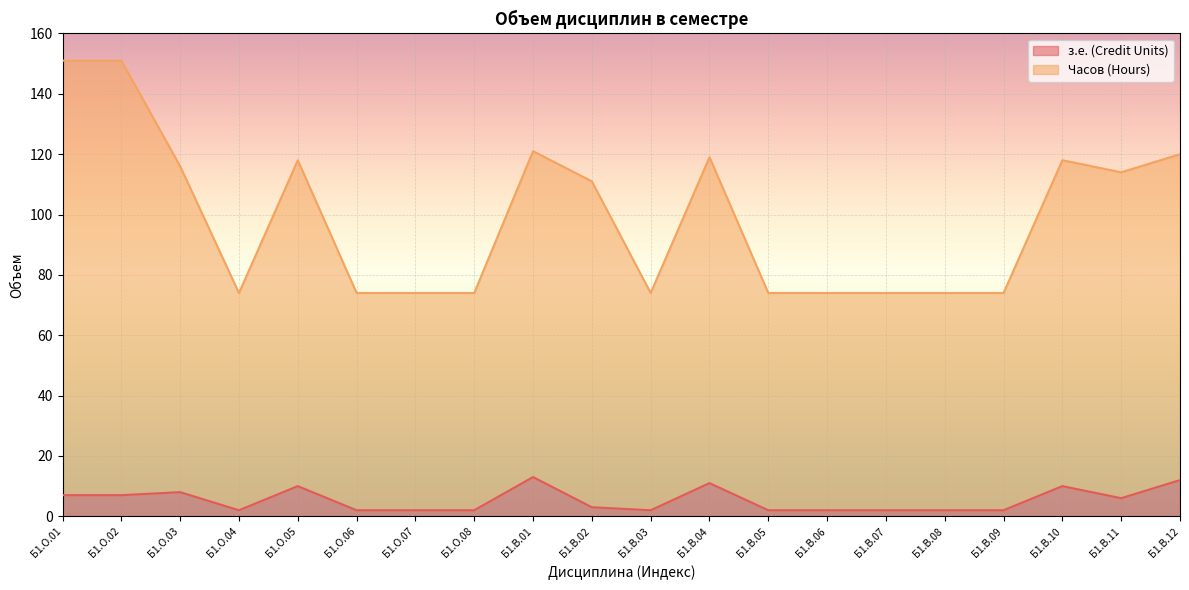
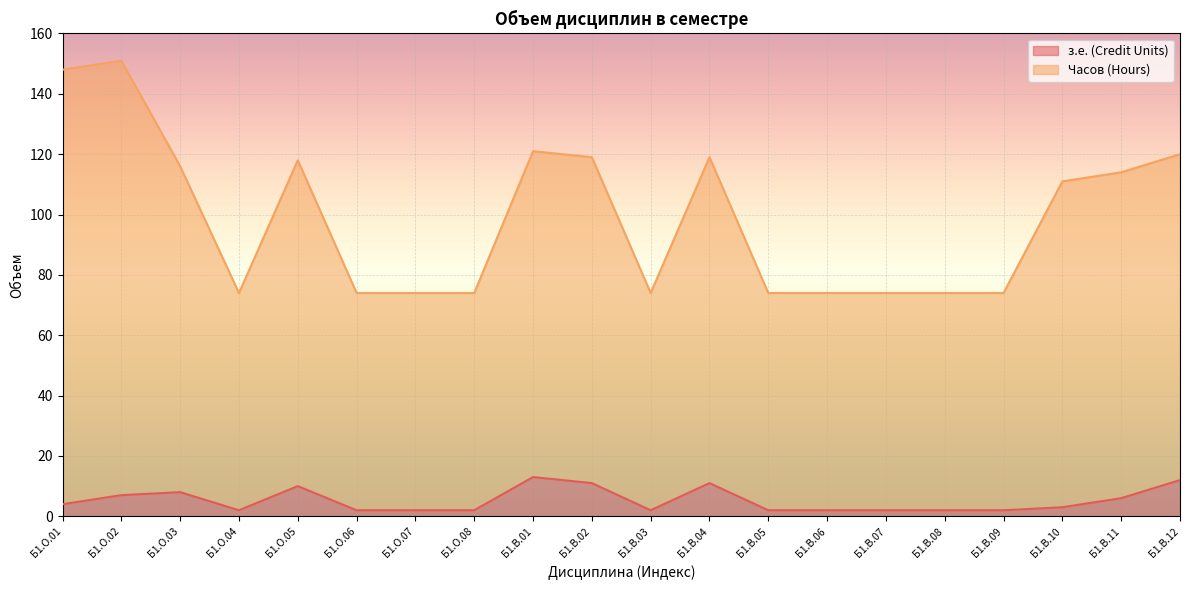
  {
    "з.е. (Credit Units)": {
-     "Б1.О.01": 7,
+     "Б1.О.01": 4,
      "Б1.О.02": 7,
      "Б1.О.03": 8,
      "Б1.О.04": 2,
      "Б1.О.05": 10,
      "Б1.О.06": 2,
      "Б1.О.07": 2,
      "Б1.О.08": 2,
      "Б1.В.01": 13,
-     "Б1.В.02": 3,
+     "Б1.В.02": 11,
      "Б1.В.03": 2,
      "Б1.В.04": 11,
      "Б1.В.05": 2,
      "Б1.В.06": 2,
      "Б1.В.07": 2,
      "Б1.В.08": 2,
      "Б1.В.09": 2,
-     "Б1.В.10": 10,
+     "Б1.В.10": 3,
      "Б1.В.11": 6,
      "Б1.В.12": 12
    },
    "Часов (Hours)": {
      "Б1.О.01": 144,
      "Б1.О.02": 144,
      "Б1.О.03": 108,
      "Б1.О.04": 72,
      "Б1.О.05": 108,
      "Б1.О.06": 72,
      "Б1.О.07": 72,
      "Б1.О.08": 72,
      "Б1.В.01": 108,
      "Б1.В.02": 108,
      "Б1.В.03": 72,
      "Б1.В.04": 108,
      "Б1.В.05": 72,
      "Б1.В.06": 72,
      "Б1.В.07": 72,
      "Б1.В.08": 72,
      "Б1.В.09": 72,
      "Б1.В.10": 108,
      "Б1.В.11": 108,
      "Б1.В.12": 108
    }
  }
